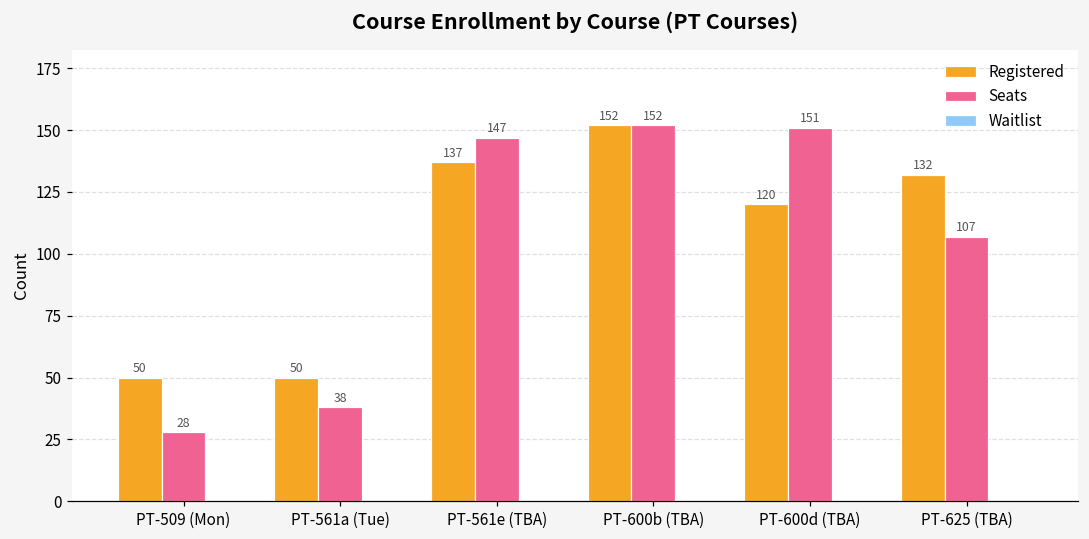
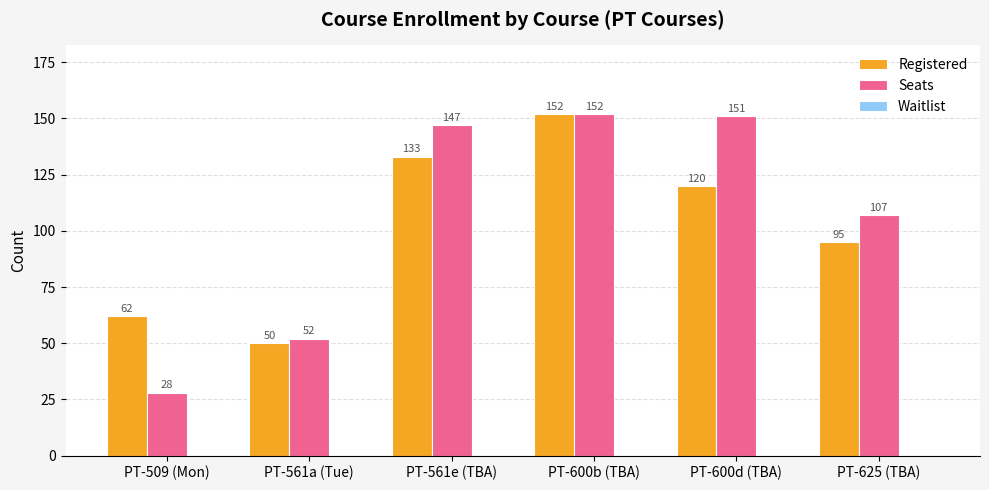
  {
    "Registered": {
-     "PT-509 (Mon)": 50,
+     "PT-509 (Mon)": 62,
      "PT-561a (Tue)": 50,
-     "PT-561e (TBA)": 137,
+     "PT-561e (TBA)": 133,
      "PT-600b (TBA)": 152,
      "PT-600d (TBA)": 120,
-     "PT-625 (TBA)": 132
+     "PT-625 (TBA)": 95
    },
    "Seats": {
      "PT-509 (Mon)": 28,
-     "PT-561a (Tue)": 38,
+     "PT-561a (Tue)": 52,
      "PT-561e (TBA)": 147,
      "PT-600b (TBA)": 152,
      "PT-600d (TBA)": 151,
      "PT-625 (TBA)": 107
    },
    "Waitlist": {
      "PT-509 (Mon)": 0,
      "PT-561a (Tue)": 0,
      "PT-561e (TBA)": 0,
      "PT-600b (TBA)": 0,
      "PT-600d (TBA)": 0,
      "PT-625 (TBA)": 0
    }
  }
